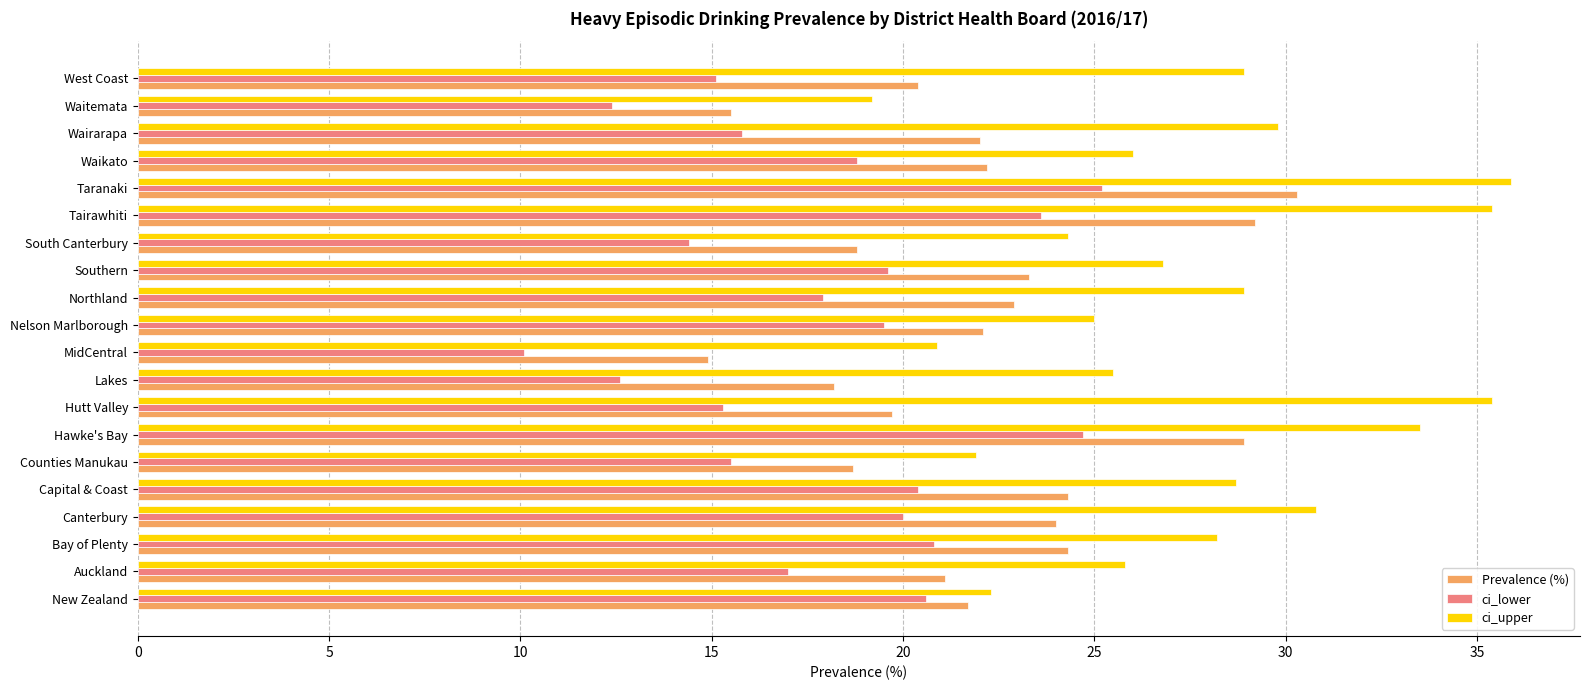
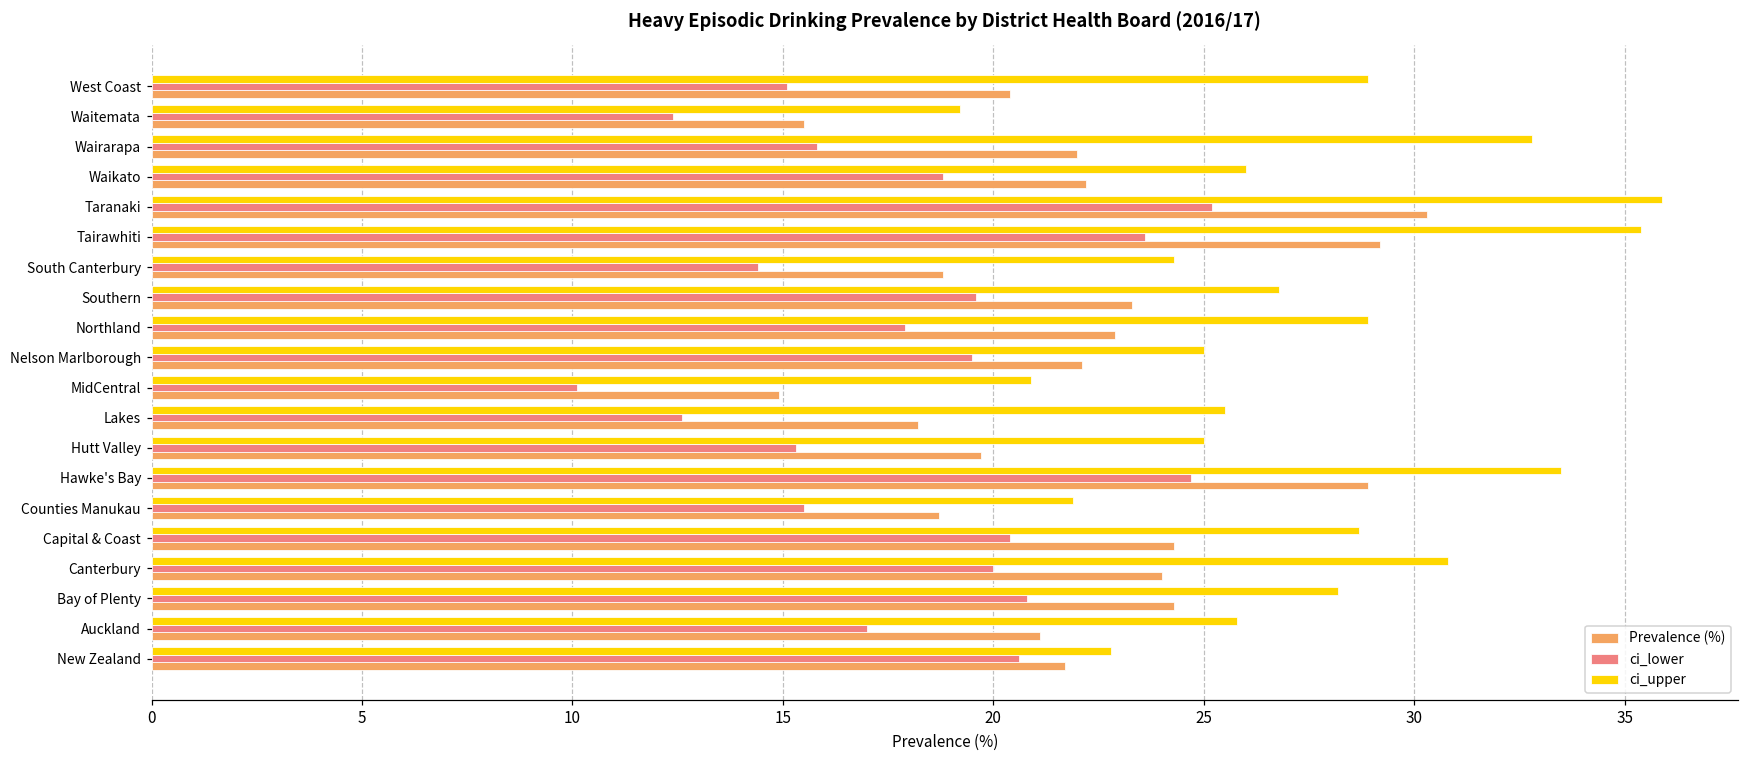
  {
    "ci_upper": {
      "West Coast": 28.9,
      "Waitemata": 19.2,
-     "Wairarapa": 29.8,
+     "Wairarapa": 32.8,
      "Waikato": 26.0,
      "Taranaki": 35.9,
      "Tairawhiti": 35.4,
      "South Canterbury": 24.3,
      "Southern": 26.8,
      "Northland": 28.9,
      "Nelson Marlborough": 25.0,
      "MidCentral": 20.9,
      "Lakes": 25.5,
-     "Hutt Valley": 35.4,
+     "Hutt Valley": 25.0,
      "Hawke's Bay": 33.5,
      "Counties Manukau": 21.9,
      "Capital & Coast": 28.7,
      "Canterbury": 30.8,
      "Bay of Plenty": 28.2,
      "Auckland": 25.8,
-     "New Zealand": 22.3
+     "New Zealand": 22.8
    }
  }
